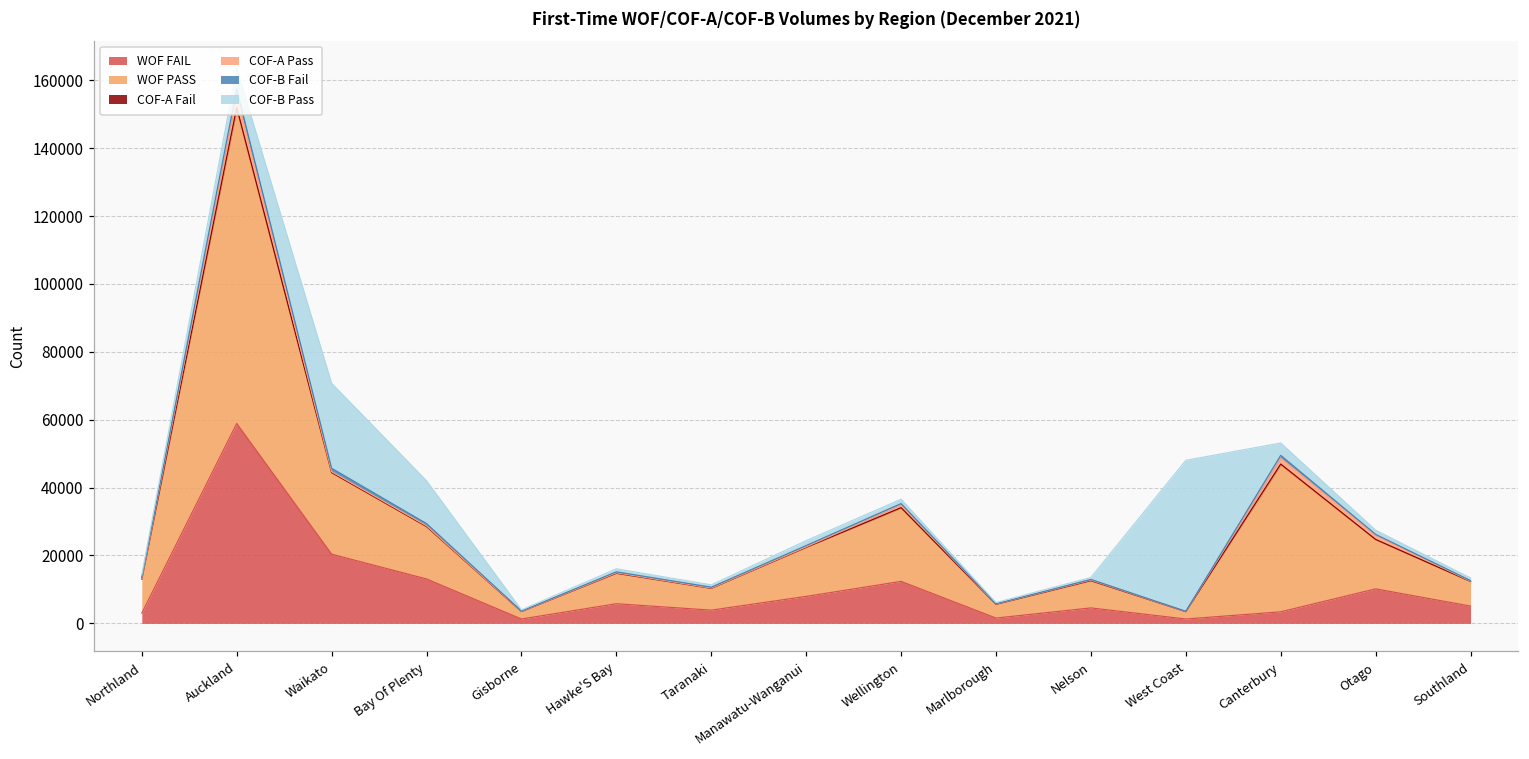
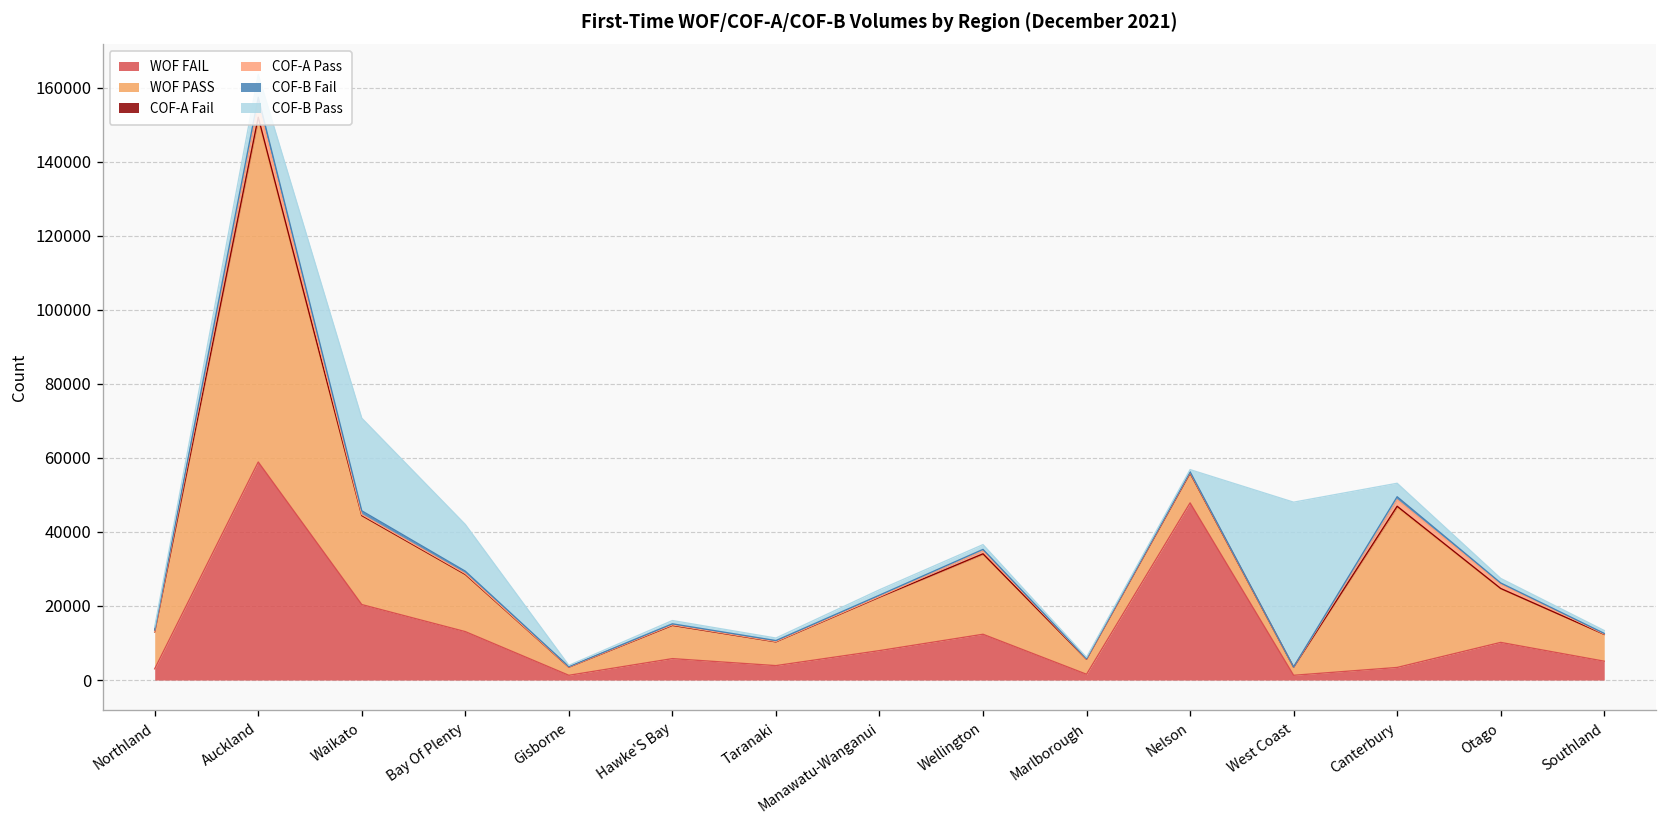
  {
    "WOF FAIL": {
      "Northland": 3000,
      "Auckland": 59000,
      "Waikato": 20000,
      "Bay Of Plenty": 13000,
      "Gisborne": 1000,
      "Hawke'S Bay": 6000,
      "Taranaki": 4000,
      "Manawatu-Wanganui": 8000,
      "Wellington": 12000,
      "Marlborough": 2000,
-     "Nelson": 5000,
+     "Nelson": 48000,
      "West Coast": 1000,
      "Canterbury": 3000,
      "Otago": 10000,
      "Southland": 5000
    },
    "COF-B Fail": {
      "Waikato": 1000,
      "Canterbury": 1000
    },
    "COF-B Pass": {
      "Northland": 1000,
      "Waikato": 25000,
      "Bay Of Plenty": 13000,
      "Hawke'S Bay": 1000,
      "Manawatu-Wanganui": 1000,
      "Wellington": 1000,
      "West Coast": 44000,
      "Canterbury": 4000,
      "Otago": 1000
    }
  }
